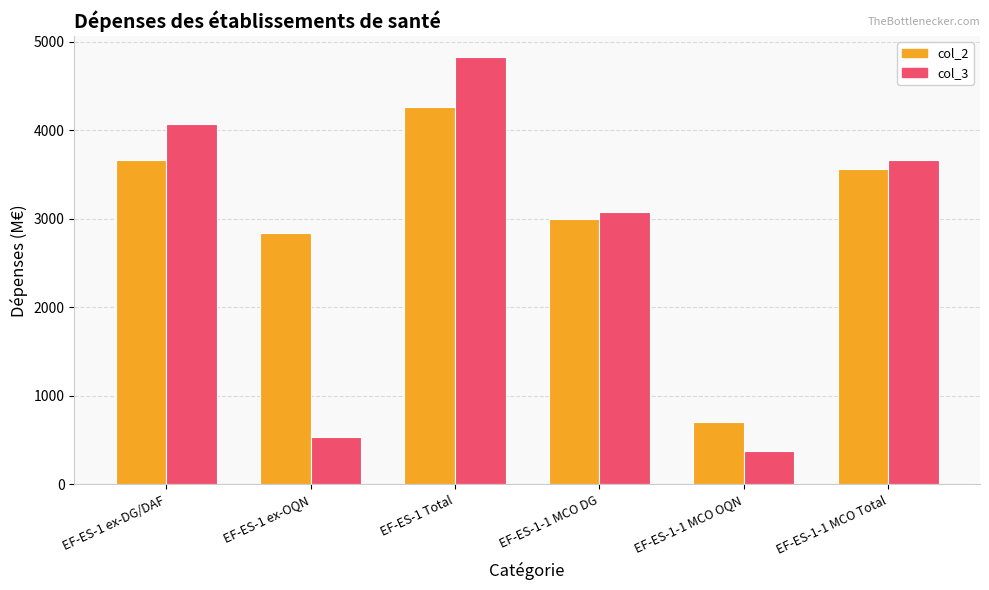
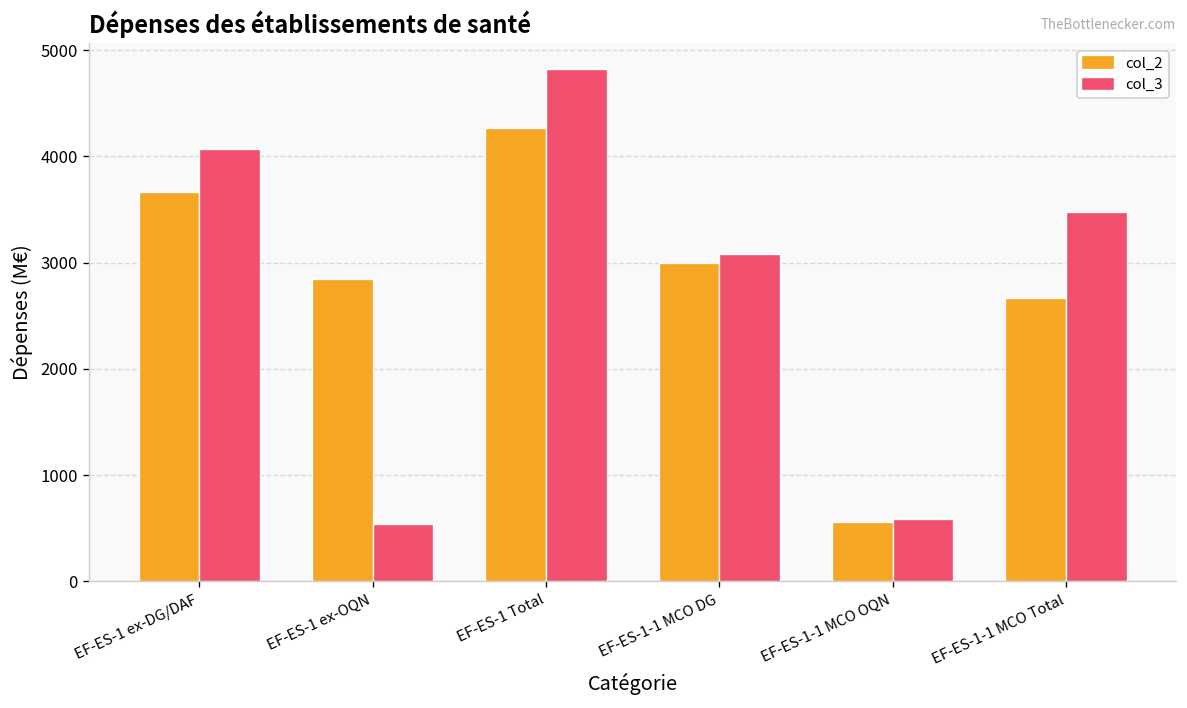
  {
    "col_2": {
      "EF-ES-1 ex-DG/DAF": 3700,
      "EF-ES-1 ex-OQN": 2800,
      "EF-ES-1 Total": 4300,
      "EF-ES-1-1 MCO DG": 3000,
-     "EF-ES-1-1 MCO OQN": 700,
-     "EF-ES-1-1 MCO Total": 3600
+     "EF-ES-1-1 MCO OQN": 600,
+     "EF-ES-1-1 MCO Total": 2700
    },
    "col_3": {
      "EF-ES-1 ex-DG/DAF": 4100,
      "EF-ES-1 ex-OQN": 500,
      "EF-ES-1 Total": 4800,
      "EF-ES-1-1 MCO DG": 3100,
-     "EF-ES-1-1 MCO OQN": 400,
-     "EF-ES-1-1 MCO Total": 3700
+     "EF-ES-1-1 MCO OQN": 600,
+     "EF-ES-1-1 MCO Total": 3500
    }
  }
